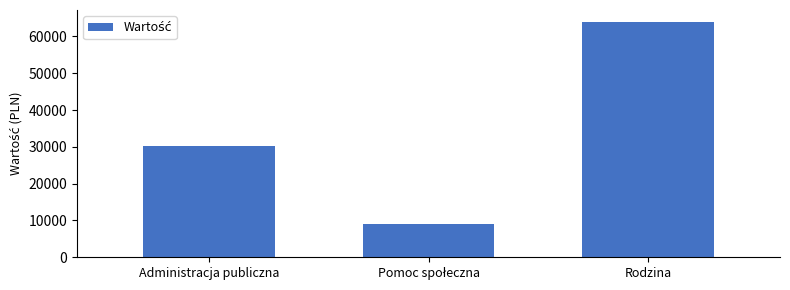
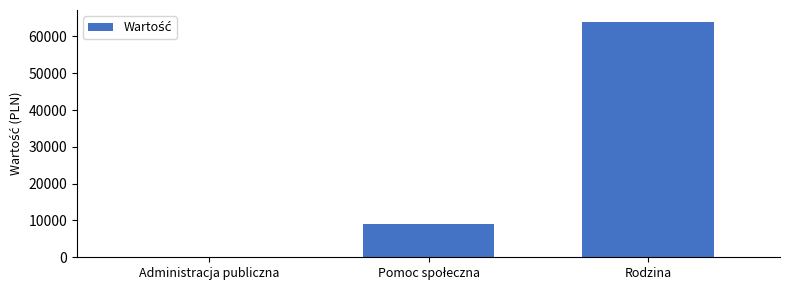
  {
-   "Administracja publiczna": 30000,
+   "Administracja publiczna": 0,
    "Pomoc społeczna": 9000,
    "Rodzina": 64000
  }
